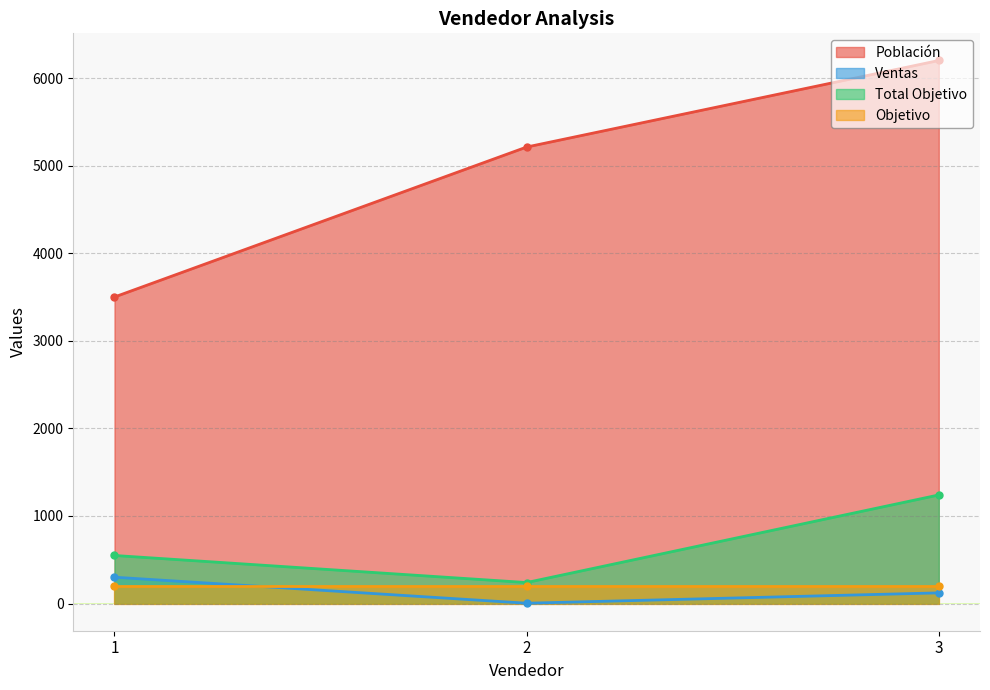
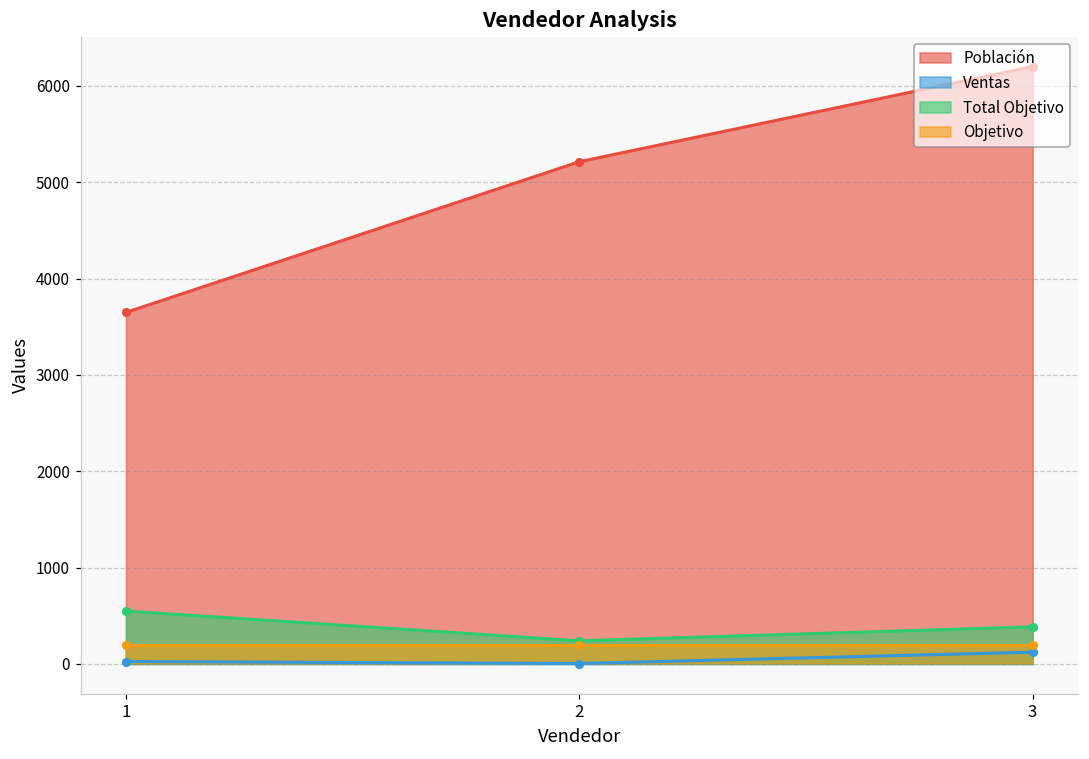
  {
    "Población": {
-     "1": 3500,
+     "1": 3600,
      "2": 5200
    },
    "Ventas": {
-     "1": 300,
+     "1": 0,
      "2": 0,
      "3": 100
    },
    "Total Objetivo": {
      "1": 500,
      "2": 200,
-     "3": 1200
+     "3": 400
    },
    "Objetivo": {
      "1": 200,
      "2": 200,
      "3": 200
    }
  }
